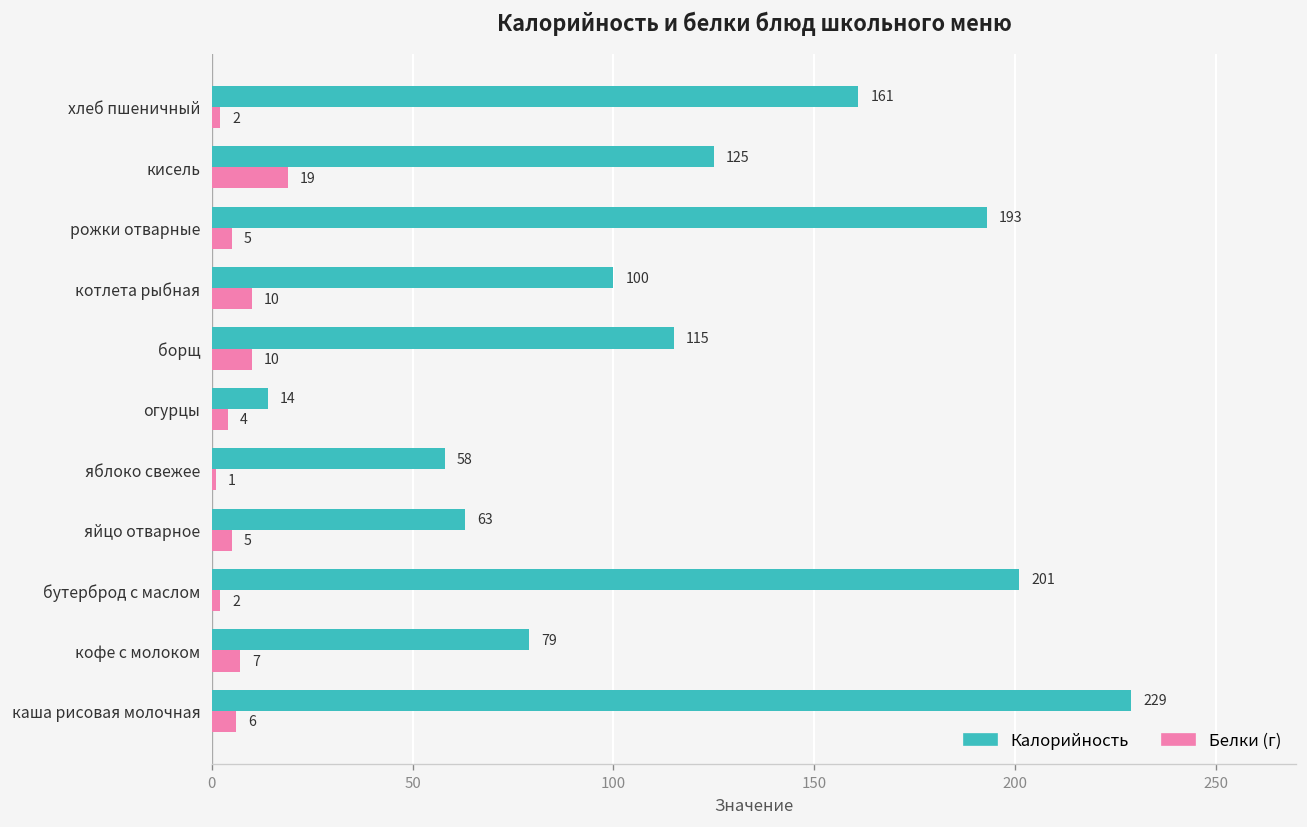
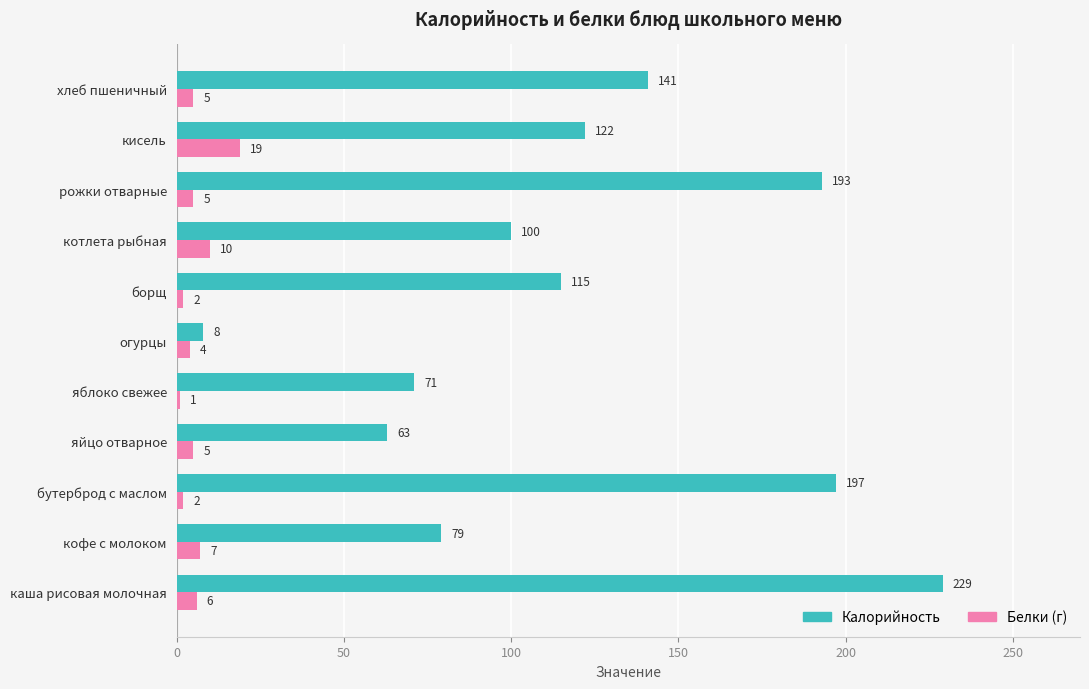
  {
    "Калорийность": {
-     "хлеб пшеничный": 161,
-     "кисель": 125,
+     "хлеб пшеничный": 141,
+     "кисель": 122,
      "рожки отварные": 193,
      "котлета рыбная": 100,
      "борщ": 115,
-     "огурцы": 14,
-     "яблоко свежее": 58,
+     "огурцы": 8,
+     "яблоко свежее": 71,
      "яйцо отварное": 63,
-     "бутерброд с маслом": 201,
+     "бутерброд с маслом": 197,
      "кофе с молоком": 79,
      "каша рисовая молочная": 229
    },
    "Белки (г)": {
-     "хлеб пшеничный": 2,
+     "хлеб пшеничный": 5,
      "кисель": 19,
      "рожки отварные": 5,
      "котлета рыбная": 10,
-     "борщ": 10,
+     "борщ": 2,
      "огурцы": 4,
      "яблоко свежее": 1,
      "яйцо отварное": 5,
      "бутерброд с маслом": 2,
      "кофе с молоком": 7,
      "каша рисовая молочная": 6
    }
  }
